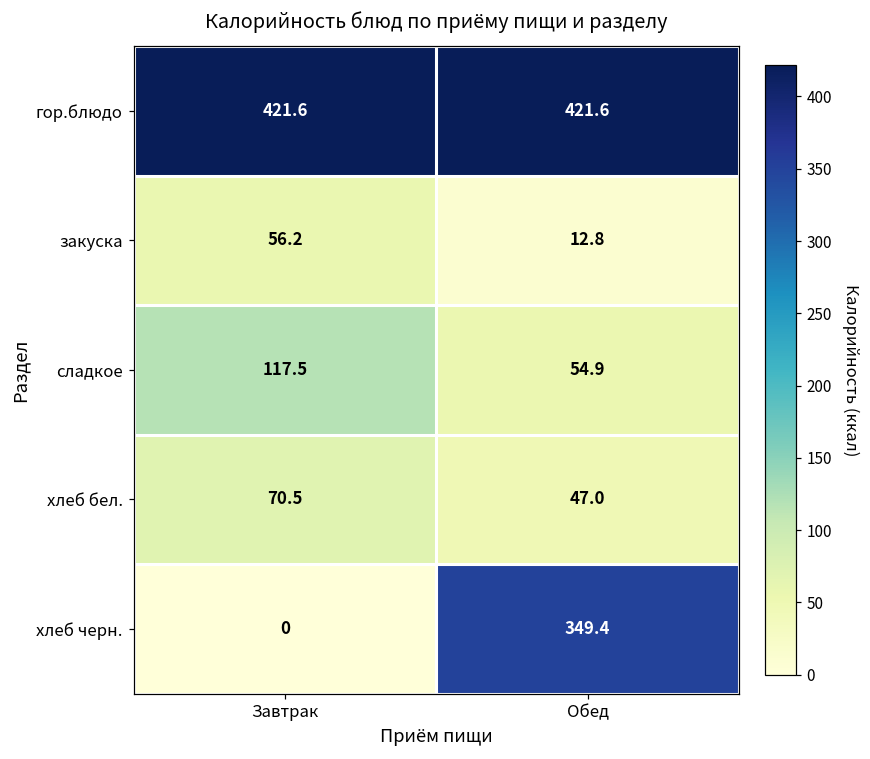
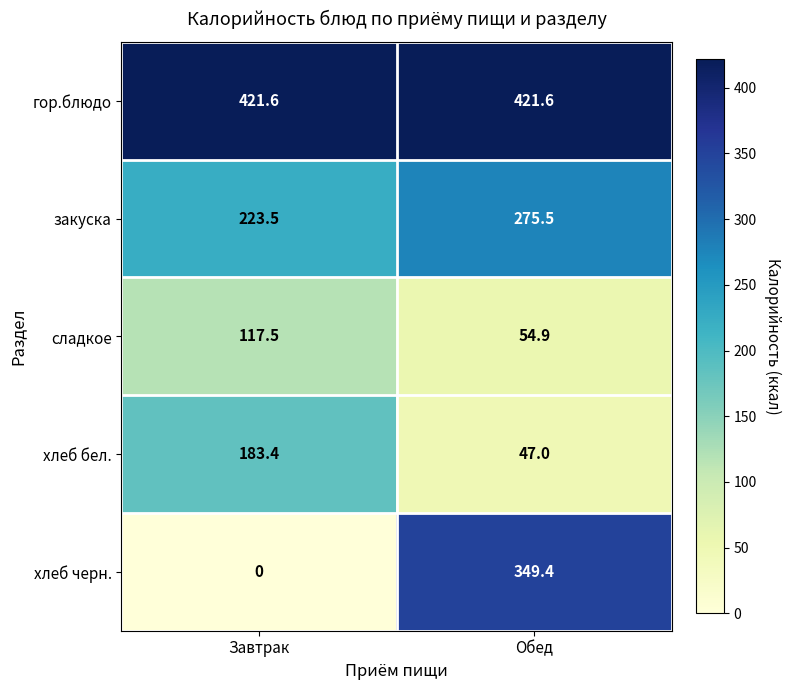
  {
    "гор.блюдо": {
      "Завтрак": 421.6,
      "Обед": 421.6
    },
    "закуска": {
-     "Завтрак": 56.2,
-     "Обед": 12.8
+     "Завтрак": 223.5,
+     "Обед": 275.5
    },
    "сладкое": {
      "Завтрак": 117.5,
      "Обед": 54.9
    },
    "хлеб бел.": {
-     "Завтрак": 70.5,
+     "Завтрак": 183.4,
      "Обед": 47.0
    },
    "хлеб черн.": {
      "Завтрак": 0,
      "Обед": 349.4
    }
  }
